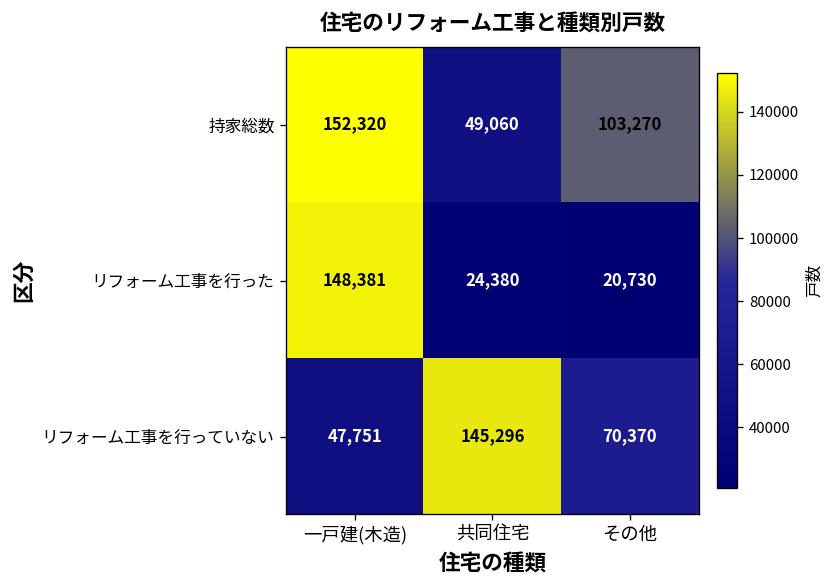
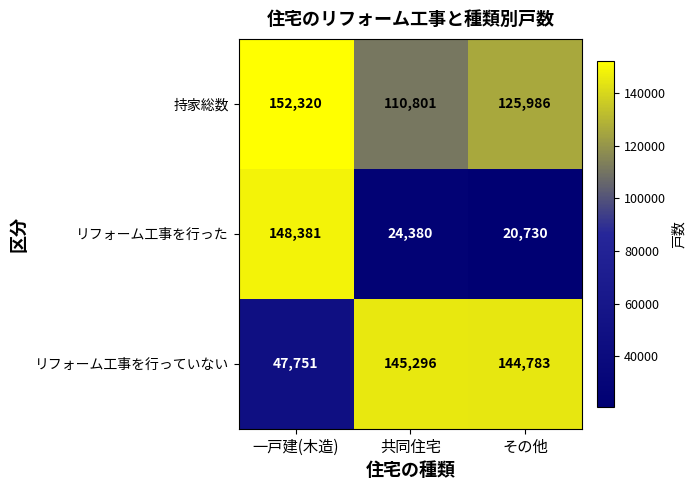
  {
    "持家総数": {
      "一戸建(木造)": "152,320",
-     "共同住宅": "49,060",
-     "その他": "103,270"
+     "共同住宅": "110,801",
+     "その他": "125,986"
    },
    "リフォーム工事を行った": {
      "一戸建(木造)": "148,381",
      "共同住宅": "24,380",
      "その他": "20,730"
    },
    "リフォーム工事を行っていない": {
      "一戸建(木造)": "47,751",
      "共同住宅": "145,296",
-     "その他": "70,370"
+     "その他": "144,783"
    }
  }
